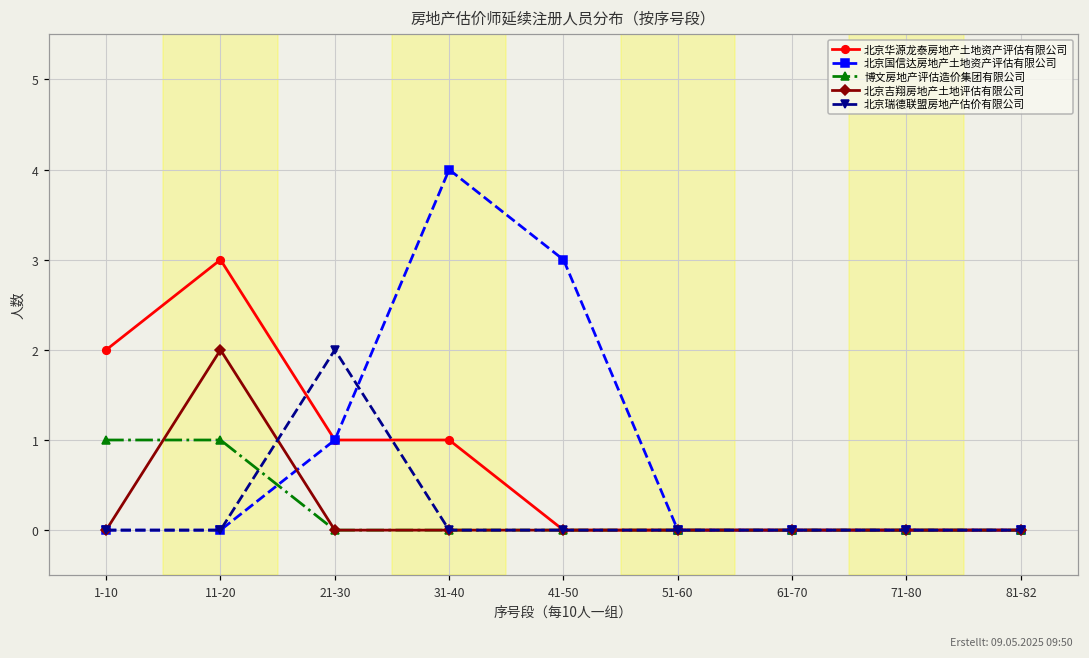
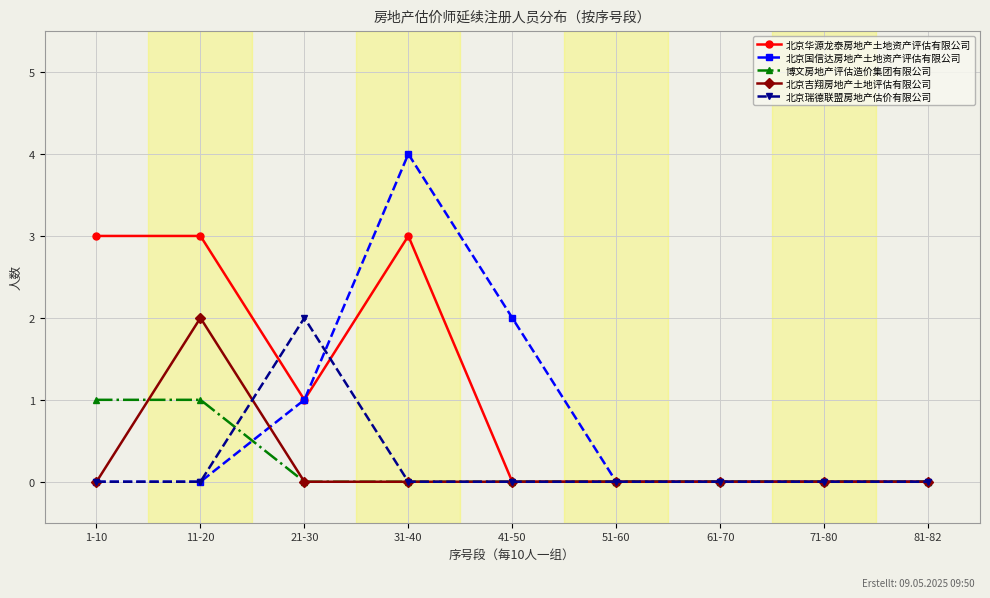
  {
    "北京华源龙泰房地产土地资产评估有限公司": {
-     "1-10": 2,
+     "1-10": 3,
      "11-20": 3,
-     "31-40": 1
+     "31-40": 3
    },
    "北京国信达房地产土地资产评估有限公司": {
      "31-40": 4,
-     "41-50": 3
+     "41-50": 2
    },
    "博文房地产评估造价集团有限公司": {
      "1-10": 1,
      "11-20": 1
    },
    "北京吉翔房地产土地评估有限公司": {
      "11-20": 2
    },
    "北京瑞德联盟房地产估价有限公司": {
      "21-30": 2
    }
  }
